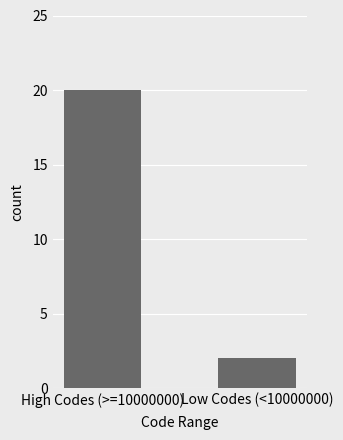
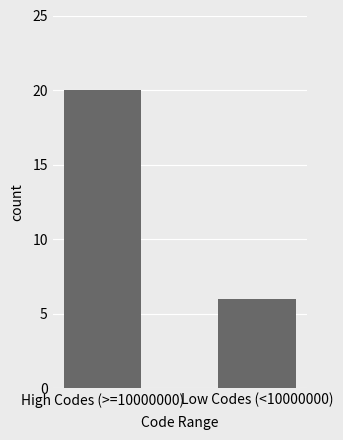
  {
    "High Codes (>=10000000)": 20,
-   "Low Codes (<10000000)": 2
+   "Low Codes (<10000000)": 6
  }
